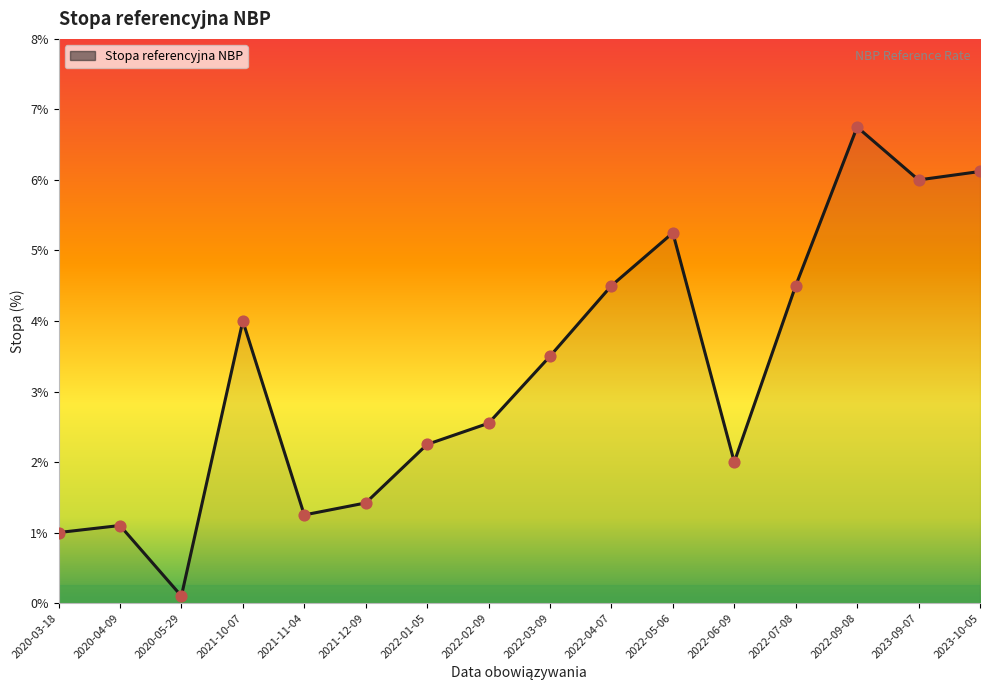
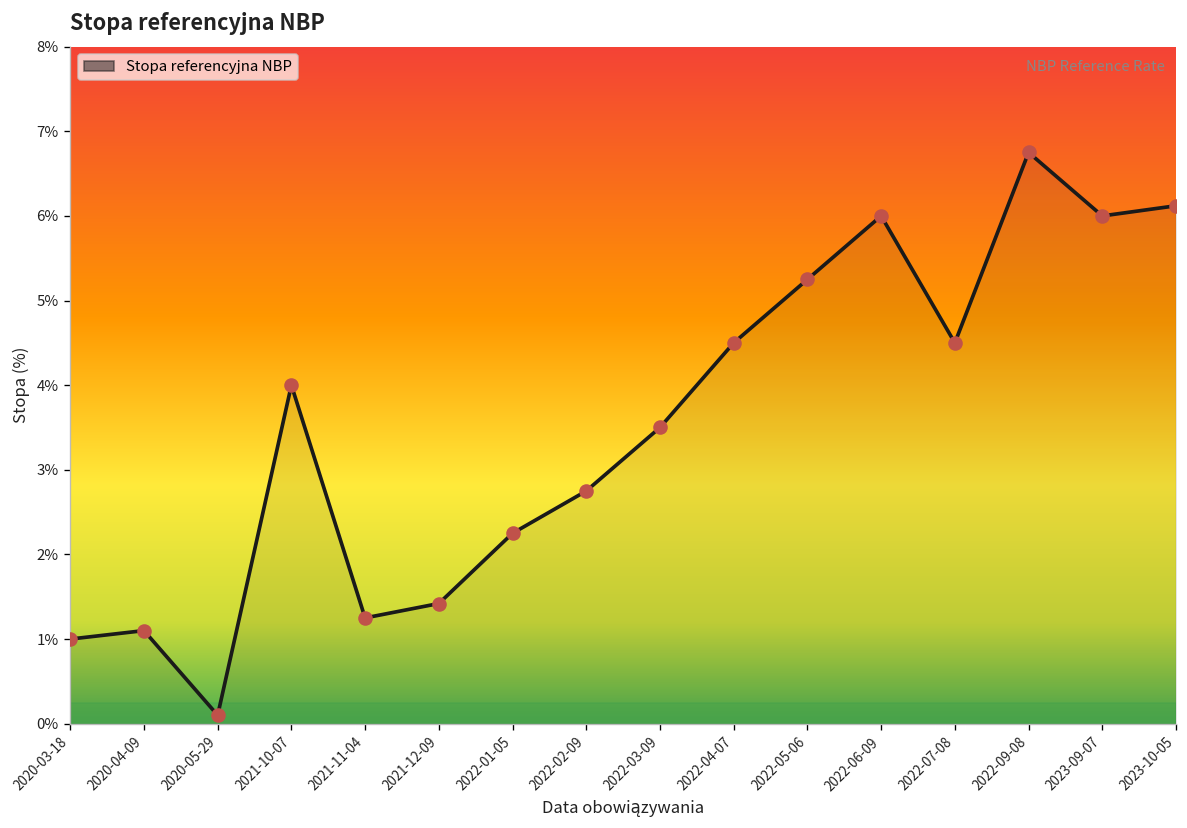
  {
    "2020-03-18": "1.0%",
    "2020-04-09": "1.1%",
    "2021-10-07": "4.0%",
    "2021-11-04": "1.3%",
    "2021-12-09": "1.4%",
    "2022-01-05": "2.3%",
-   "2022-02-09": "2.6%",
+   "2022-02-09": "2.8%",
    "2022-03-09": "3.5%",
    "2022-04-07": "4.5%",
    "2022-05-06": "5.3%",
-   "2022-06-09": "2%",
+   "2022-06-09": "6%",
    "2022-07-08": "4.5%",
    "2022-09-08": "6.8%",
    "2023-09-07": "6.0%",
    "2023-10-05": "6.1%"
  }
